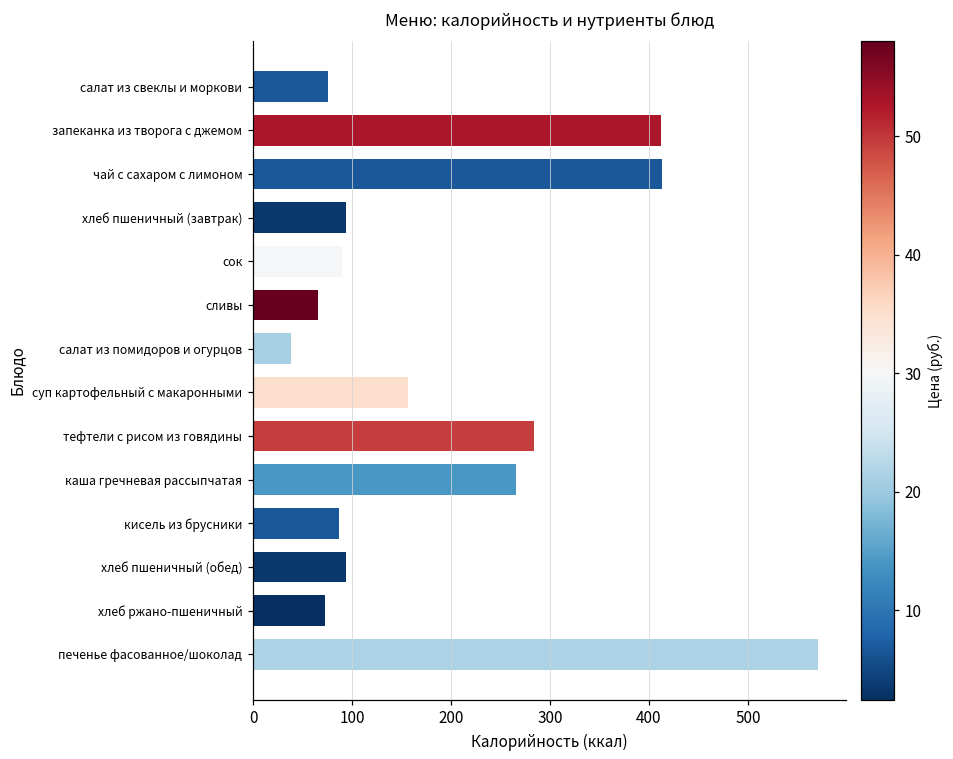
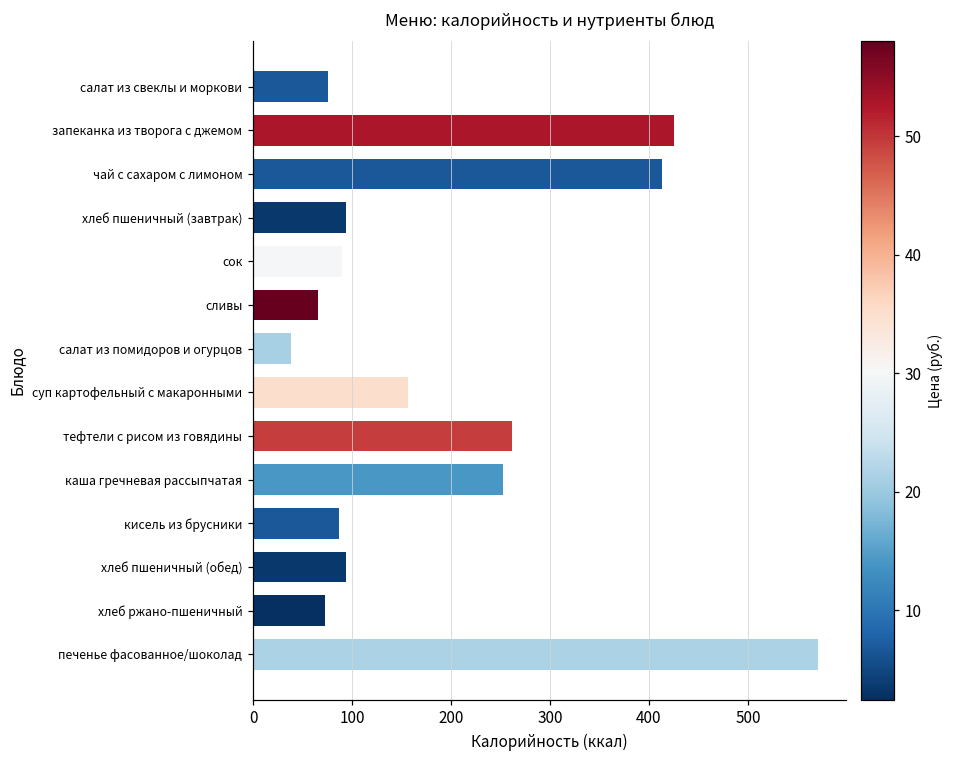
  {
    "салат из свеклы и моркови": 80,
-   "запеканка из творога с джемом": 410,
+   "запеканка из творога с джемом": 420,
    "чай с сахаром с лимоном": 410,
    "хлеб пшеничный (завтрак)": 90,
    "сок": 90,
    "сливы": 70,
    "салат из помидоров и огурцов": 40,
    "суп картофельный с макаронными": 160,
-   "тефтели с рисом из говядины": 280,
-   "каша гречневая рассыпчатая": 270,
+   "тефтели с рисом из говядины": 260,
+   "каша гречневая рассыпчатая": 250,
    "кисель из брусники": 90,
    "хлеб пшеничный (обед)": 90,
    "хлеб ржано-пшеничный": 70,
    "печенье фасованное/шоколад": 570
  }
